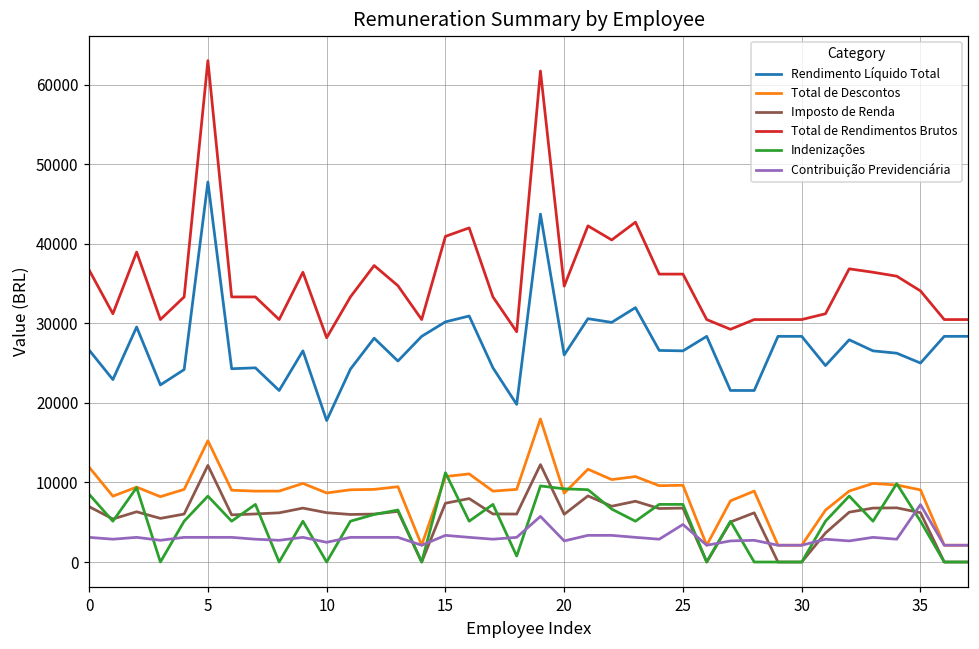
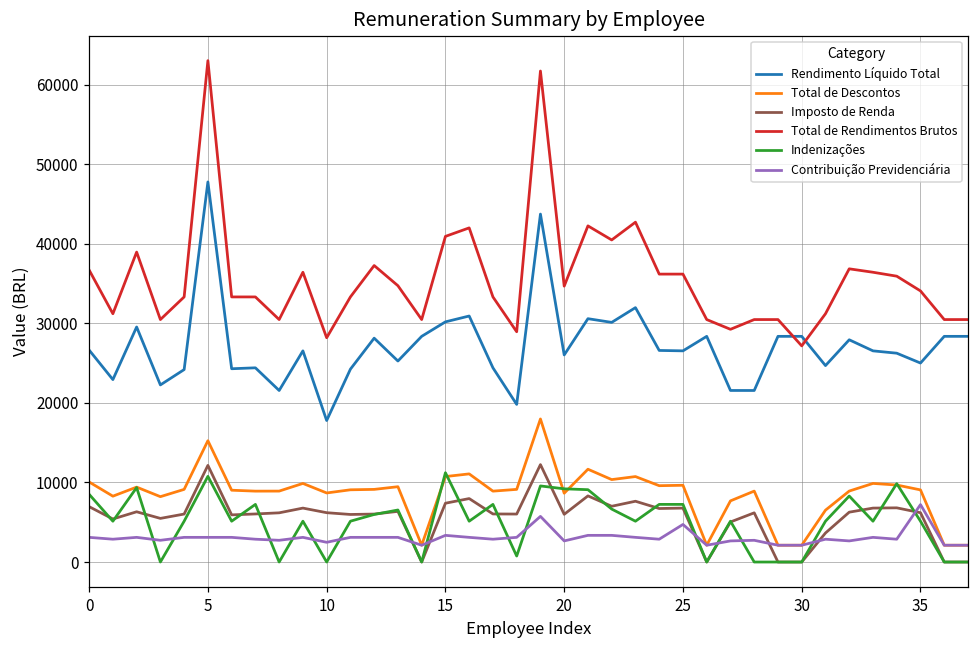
  {
    "Rendimento Líquido Total": {
      "0": 27000,
      "5": 48000,
      "10": 18000,
      "15": 30000,
      "20": 26000,
      "25": 27000,
      "30": 28000,
      "35": 25000
    },
    "Total de Descontos": {
-     "0": 12000,
+     "0": 10000,
      "5": 15000,
      "10": 9000,
      "15": 11000,
      "20": 9000,
      "25": 10000,
      "35": 9000
    },
    "Imposto de Renda": {
      "0": 7000,
      "5": 12000,
      "10": 6000,
      "15": 7000,
      "20": 6000,
      "25": 7000,
      "35": 6000
    },
    "Total de Rendimentos Brutos": {
      "0": 37000,
      "5": 63000,
      "10": 28000,
      "15": 41000,
      "20": 35000,
      "25": 36000,
-     "30": 30000,
+     "30": 27000,
      "35": 34000
    },
    "Indenizações": {
      "0": 9000,
-     "5": 8000,
+     "5": 11000,
      "10": 0,
      "15": 11000,
      "20": 9000,
      "25": 7000,
      "35": 5000
    },
    "Contribuição Previdenciária": {
      "0": 3000,
      "5": 3000,
      "10": 2000,
      "15": 3000,
      "20": 3000,
      "25": 5000,
      "35": 7000
    }
  }
